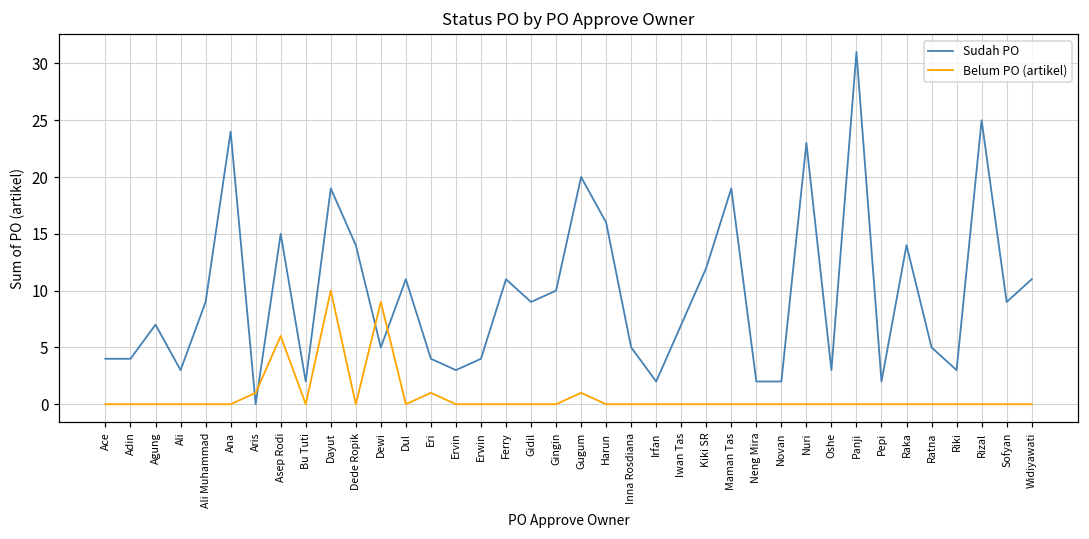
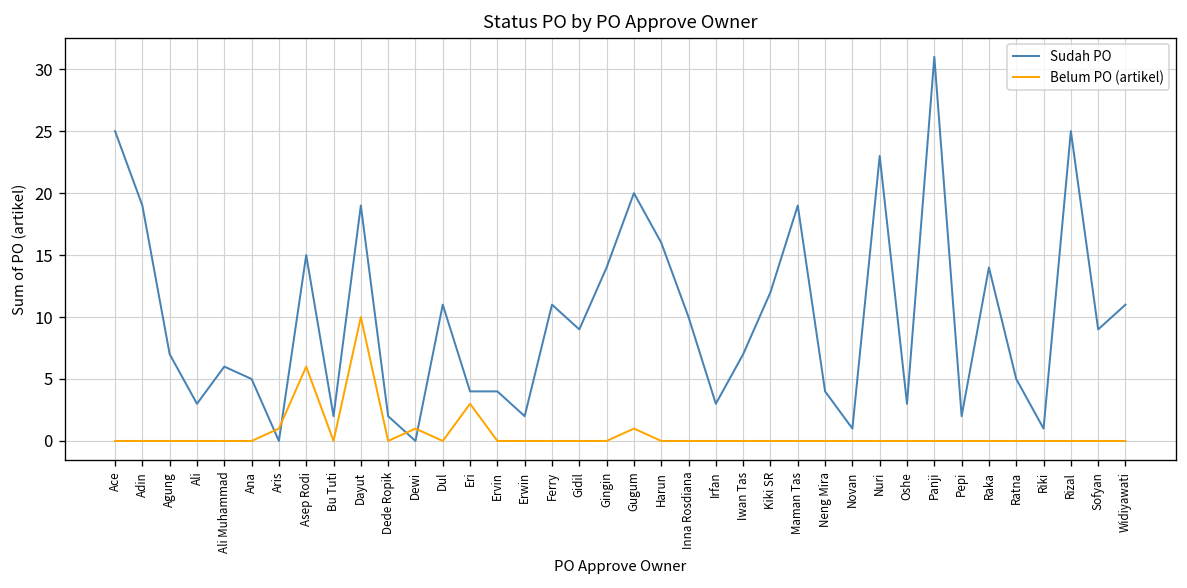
  {
    "Sudah PO": {
-     "Ace": 4,
-     "Adin": 4,
+     "Ace": 25,
+     "Adin": 19,
      "Agung": 7,
      "Ali": 3,
-     "Ali Muhammad": 9,
-     "Ana": 24,
+     "Ali Muhammad": 6,
+     "Ana": 5,
      "Aris": 0,
      "Asep Rodi": 15,
      "Bu Tuti": 2,
      "Dayut": 19,
-     "Dede Ropik": 14,
-     "Dewi": 5,
+     "Dede Ropik": 2,
+     "Dewi": 0,
      "Dul": 11,
      "Eri": 4,
-     "Ervin": 3,
-     "Erwin": 4,
+     "Ervin": 4,
+     "Erwin": 2,
      "Ferry": 11,
      "Gidil": 9,
-     "Gingin": 10,
+     "Gingin": 14,
      "Gugum": 20,
      "Harun": 16,
-     "Inna Rosdiana": 5,
-     "Irfan": 2,
+     "Inna Rosdiana": 10,
+     "Irfan": 3,
      "Iwan Tas": 7,
      "Kiki SR": 12,
      "Maman Tas": 19,
-     "Neng Mira": 2,
-     "Novan": 2,
+     "Neng Mira": 4,
+     "Novan": 1,
      "Nuri": 23,
      "Oshe": 3,
      "Panji": 31,
      "Pepi": 2,
      "Raka": 14,
      "Ratna": 5,
-     "Riki": 3,
+     "Riki": 1,
      "Rizal": 25,
      "Sofyan": 9,
      "Widiyawati": 11
    },
    "Belum PO (artikel)": {
      "Ace": 0,
      "Adin": 0,
      "Agung": 0,
      "Ali": 0,
      "Ali Muhammad": 0,
      "Ana": 0,
      "Aris": 1,
      "Asep Rodi": 6,
      "Bu Tuti": 0,
      "Dayut": 10,
      "Dede Ropik": 0,
-     "Dewi": 9,
+     "Dewi": 1,
      "Dul": 0,
-     "Eri": 1,
+     "Eri": 3,
      "Ervin": 0,
      "Erwin": 0,
      "Ferry": 0,
      "Gidil": 0,
      "Gingin": 0,
      "Gugum": 1,
      "Harun": 0,
      "Inna Rosdiana": 0,
      "Irfan": 0,
      "Iwan Tas": 0,
      "Kiki SR": 0,
      "Maman Tas": 0,
      "Neng Mira": 0,
      "Novan": 0,
      "Nuri": 0,
      "Oshe": 0,
      "Panji": 0,
      "Pepi": 0,
      "Raka": 0,
      "Ratna": 0,
      "Riki": 0,
      "Rizal": 0,
      "Sofyan": 0,
      "Widiyawati": 0
    }
  }
